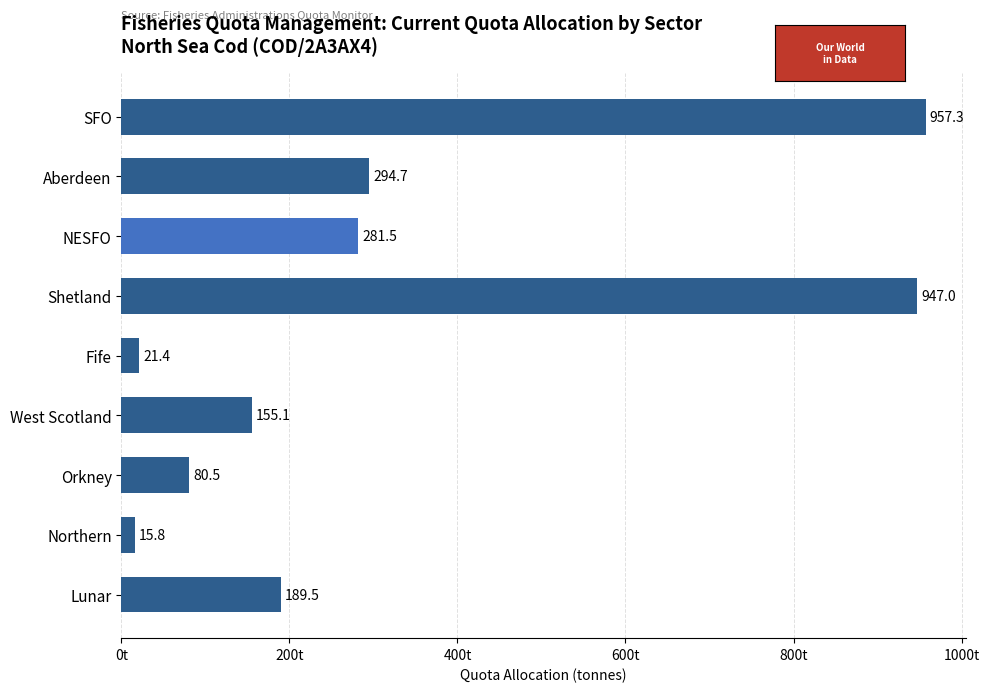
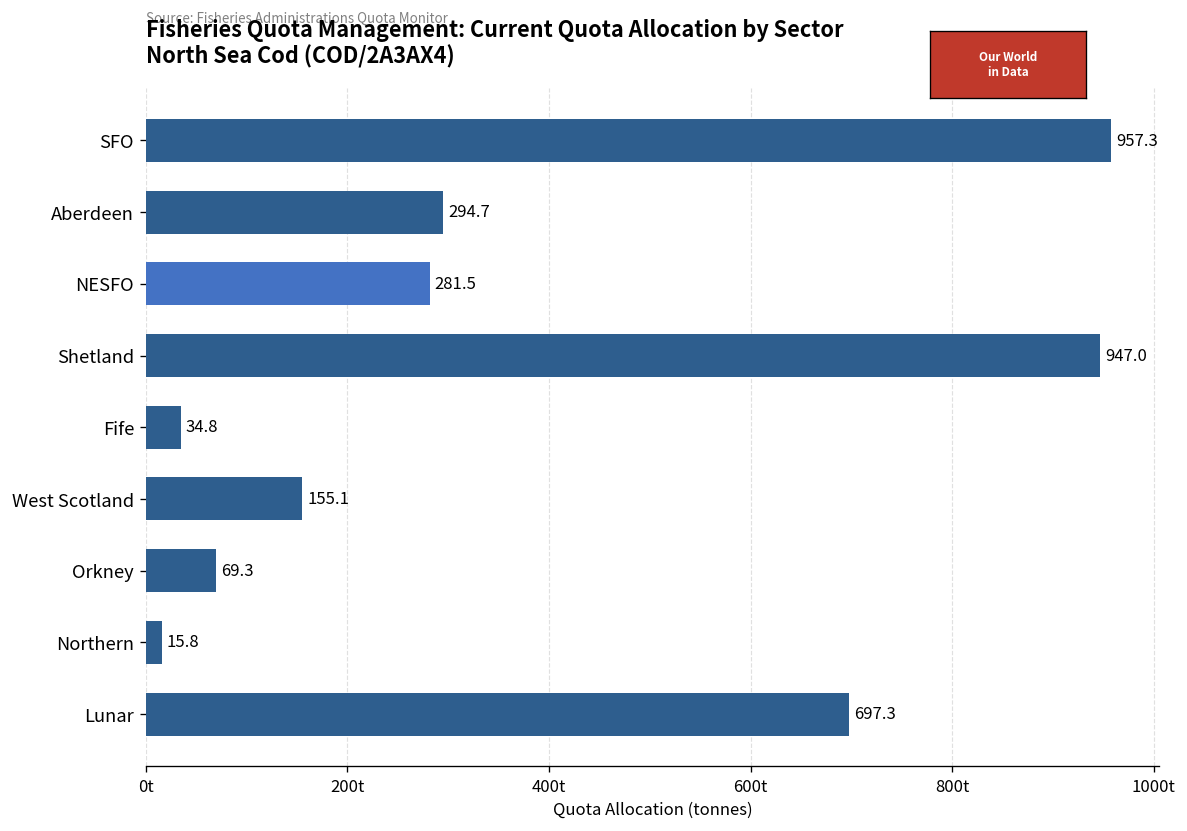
  {
    "SFO": 957.3,
    "Aberdeen": 294.7,
    "NESFO": 281.5,
    "Shetland": 947.0,
-   "Fife": 21.4,
+   "Fife": 34.8,
    "West Scotland": 155.1,
-   "Orkney": 80.5,
+   "Orkney": 69.3,
    "Northern": 15.8,
-   "Lunar": 189.5
+   "Lunar": 697.3
  }
